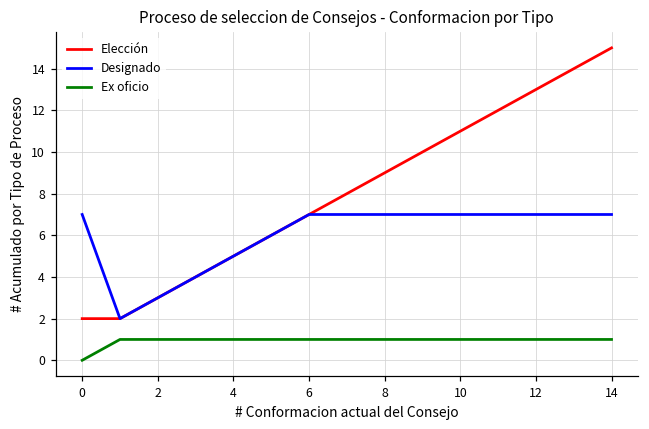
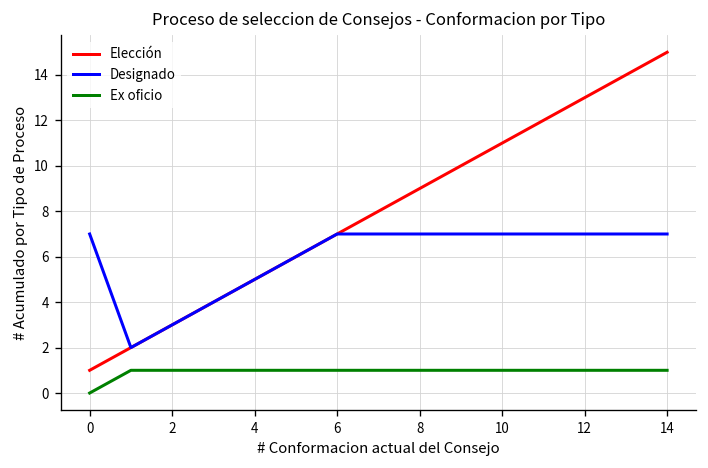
  {
    "Elección": {
-     "0": 2
+     "0": 1
    },
    "Designado": {
      "0": 7
    },
    "Ex oficio": {
      "0": 0
    }
  }
